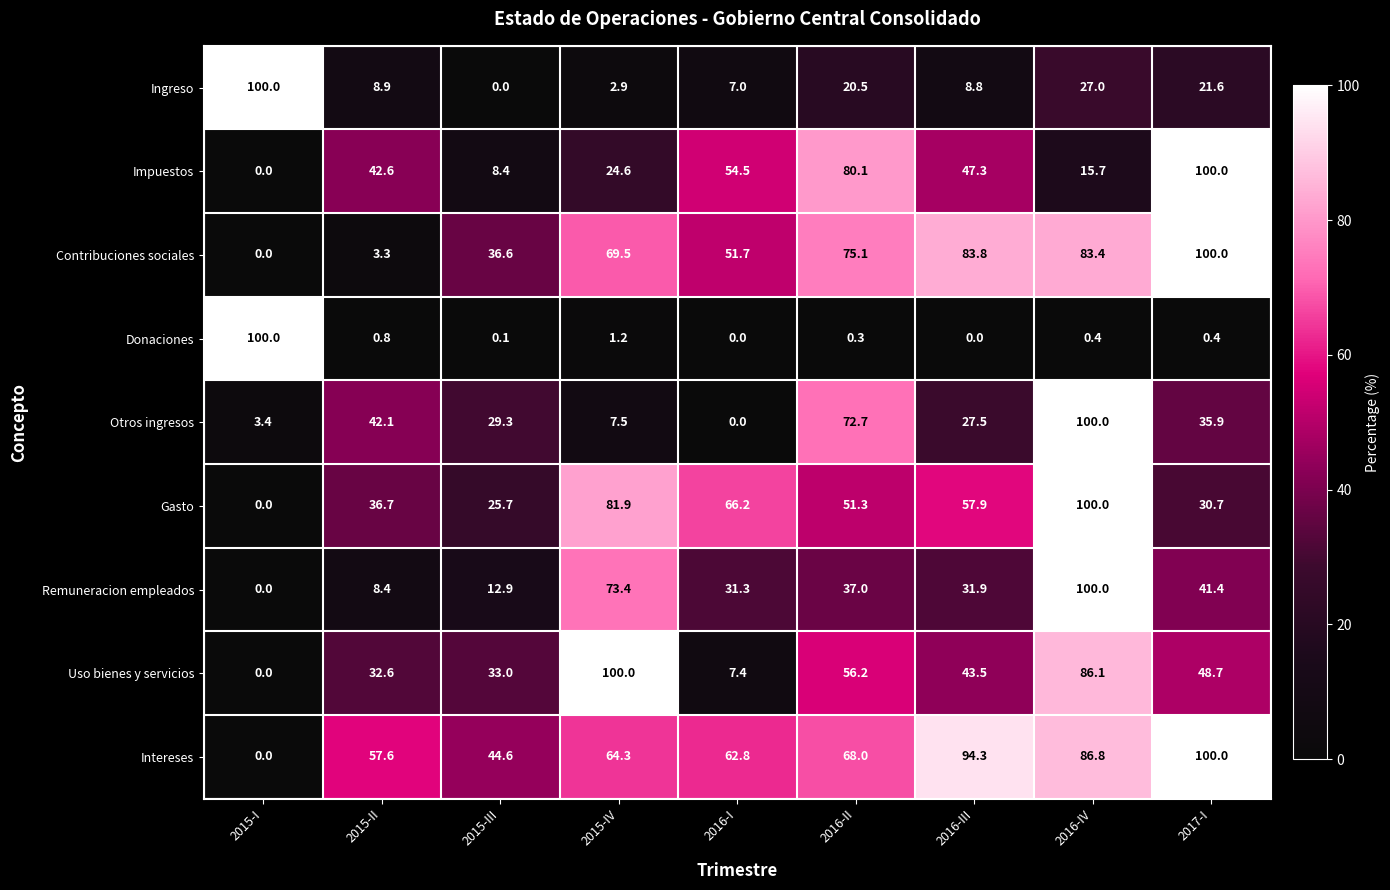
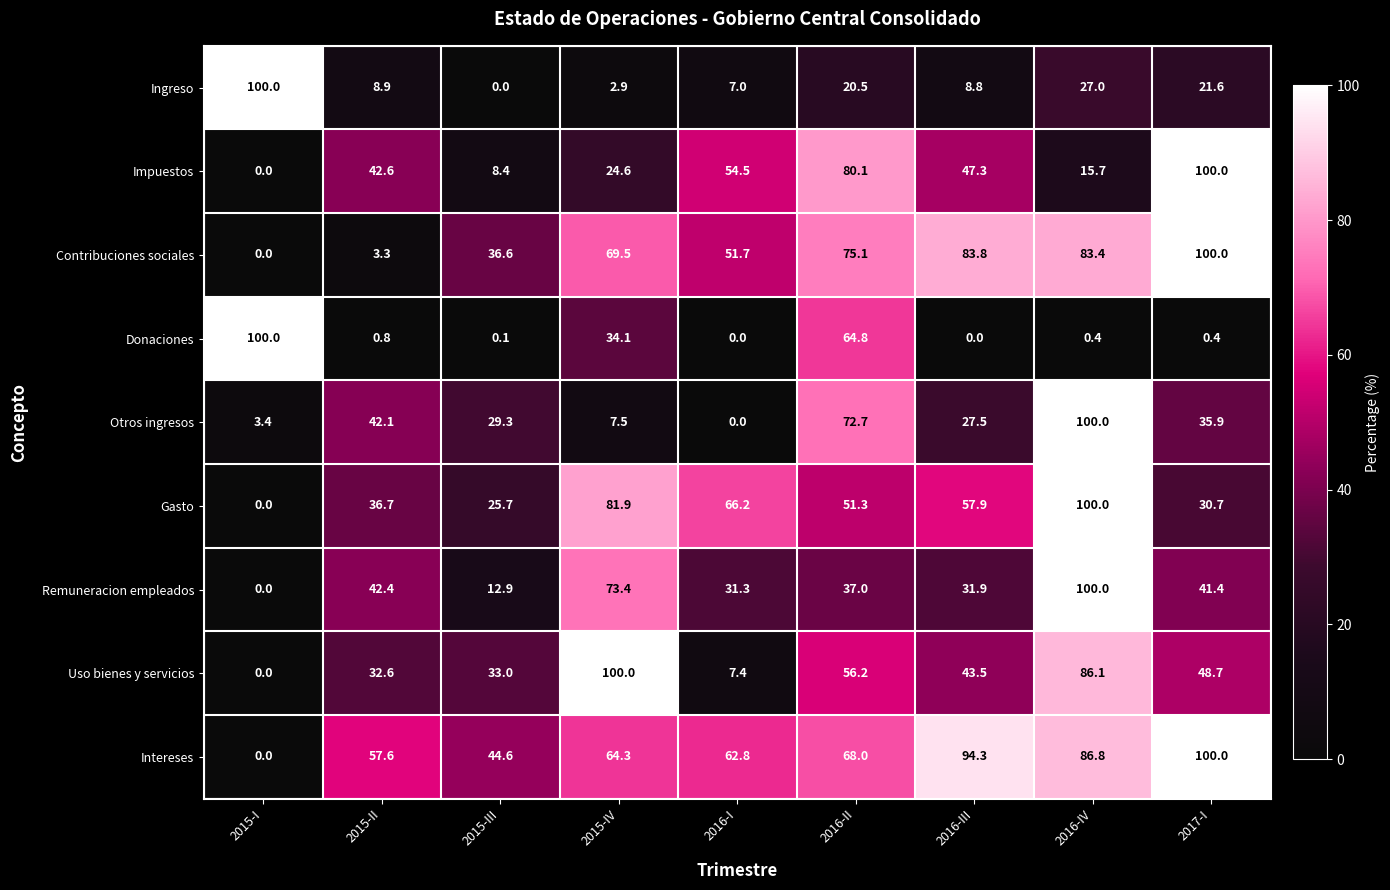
  {
    "Ingreso": {
      "2015-I": 100.0,
      "2015-II": 8.9,
      "2015-III": 0.0,
      "2015-IV": 2.9,
      "2016-I": 7.0,
      "2016-II": 20.5,
      "2016-III": 8.8,
      "2016-IV": 27.0,
      "2017-I": 21.6
    },
    "Impuestos": {
      "2015-I": 0.0,
      "2015-II": 42.6,
      "2015-III": 8.4,
      "2015-IV": 24.6,
      "2016-I": 54.5,
      "2016-II": 80.1,
      "2016-III": 47.3,
      "2016-IV": 15.7,
      "2017-I": 100.0
    },
    "Contribuciones sociales": {
      "2015-I": 0.0,
      "2015-II": 3.3,
      "2015-III": 36.6,
      "2015-IV": 69.5,
      "2016-I": 51.7,
      "2016-II": 75.1,
      "2016-III": 83.8,
      "2016-IV": 83.4,
      "2017-I": 100.0
    },
    "Donaciones": {
      "2015-I": 100.0,
      "2015-II": 0.8,
      "2015-III": 0.1,
-     "2015-IV": 1.2,
+     "2015-IV": 34.1,
      "2016-I": 0.0,
-     "2016-II": 0.3,
+     "2016-II": 64.8,
      "2016-III": 0.0,
      "2016-IV": 0.4,
      "2017-I": 0.4
    },
    "Otros ingresos": {
      "2015-I": 3.4,
      "2015-II": 42.1,
      "2015-III": 29.3,
      "2015-IV": 7.5,
      "2016-I": 0.0,
      "2016-II": 72.7,
      "2016-III": 27.5,
      "2016-IV": 100.0,
      "2017-I": 35.9
    },
    "Gasto": {
      "2015-I": 0.0,
      "2015-II": 36.7,
      "2015-III": 25.7,
      "2015-IV": 81.9,
      "2016-I": 66.2,
      "2016-II": 51.3,
      "2016-III": 57.9,
      "2016-IV": 100.0,
      "2017-I": 30.7
    },
    "Remuneracion empleados": {
      "2015-I": 0.0,
-     "2015-II": 8.4,
+     "2015-II": 42.4,
      "2015-III": 12.9,
      "2015-IV": 73.4,
      "2016-I": 31.3,
      "2016-II": 37.0,
      "2016-III": 31.9,
      "2016-IV": 100.0,
      "2017-I": 41.4
    },
    "Uso bienes y servicios": {
      "2015-I": 0.0,
      "2015-II": 32.6,
      "2015-III": 33.0,
      "2015-IV": 100.0,
      "2016-I": 7.4,
      "2016-II": 56.2,
      "2016-III": 43.5,
      "2016-IV": 86.1,
      "2017-I": 48.7
    },
    "Intereses": {
      "2015-I": 0.0,
      "2015-II": 57.6,
      "2015-III": 44.6,
      "2015-IV": 64.3,
      "2016-I": 62.8,
      "2016-II": 68.0,
      "2016-III": 94.3,
      "2016-IV": 86.8,
      "2017-I": 100.0
    }
  }
